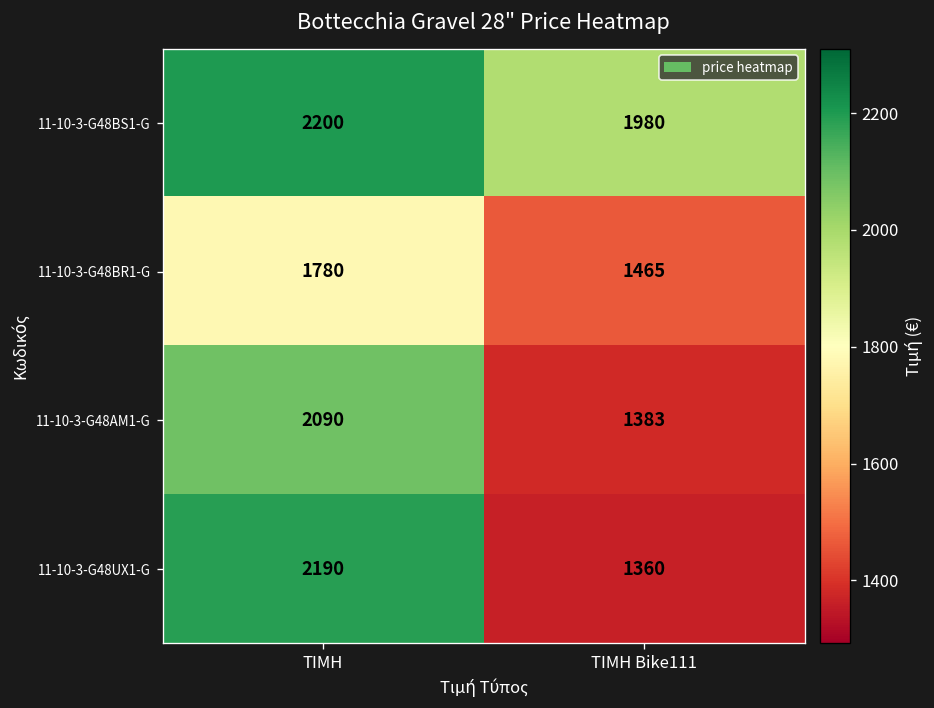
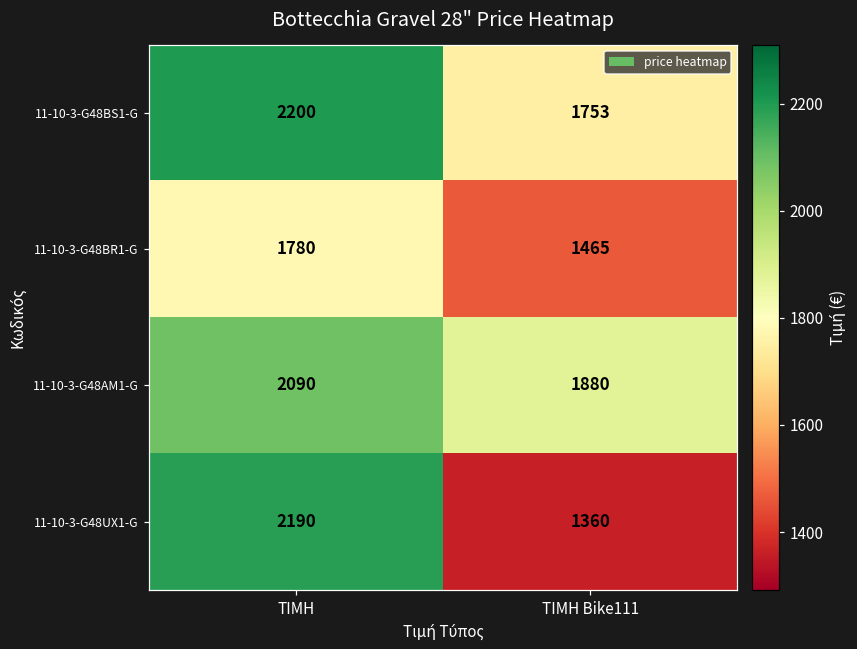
  {
    "11-10-3-G48BS1-G": {
      "ΤΙΜΗ": 2200,
-     "ΤΙΜΗ Bike111": 1980
+     "ΤΙΜΗ Bike111": 1753
    },
    "11-10-3-G48BR1-G": {
      "ΤΙΜΗ": 1780,
      "ΤΙΜΗ Bike111": 1465
    },
    "11-10-3-G48AM1-G": {
      "ΤΙΜΗ": 2090,
-     "ΤΙΜΗ Bike111": 1383
+     "ΤΙΜΗ Bike111": 1880
    },
    "11-10-3-G48UX1-G": {
      "ΤΙΜΗ": 2190,
      "ΤΙΜΗ Bike111": 1360
    }
  }
